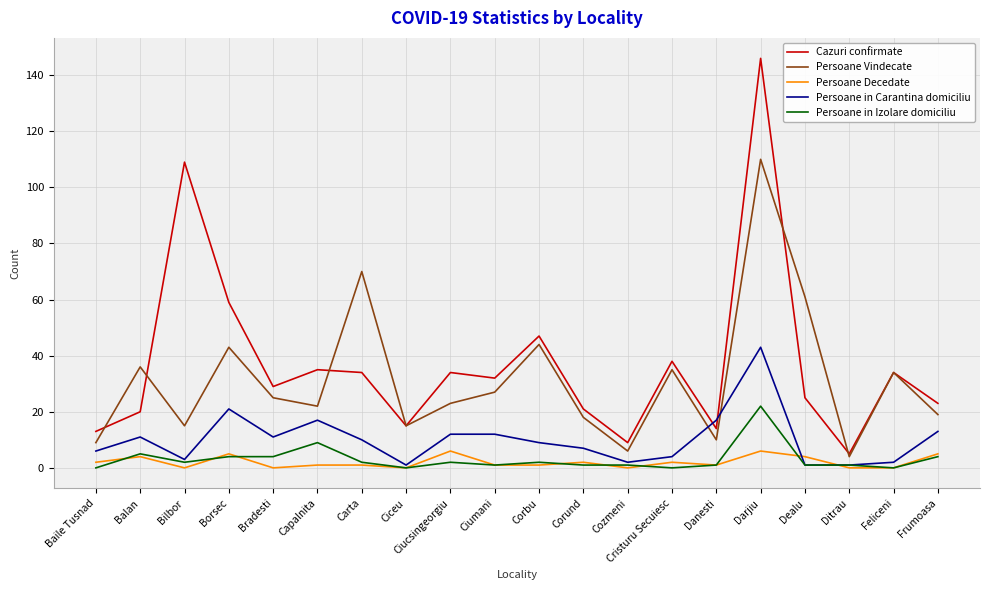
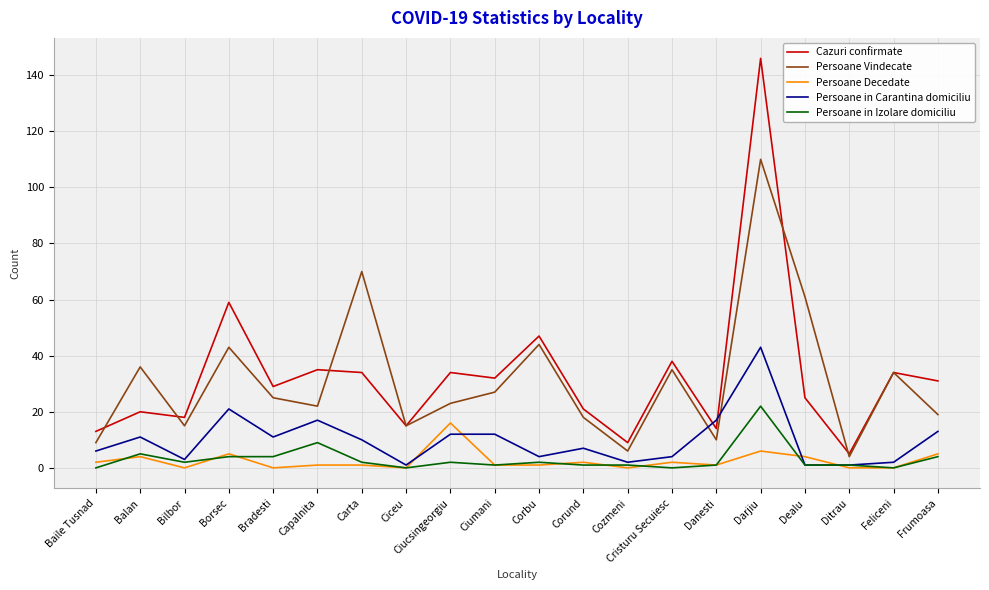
  {
    "Cazuri confirmate": {
      "Baile Tusnad": 13,
      "Balan": 20,
-     "Bilbor": 109,
+     "Bilbor": 18,
      "Borsec": 59,
      "Bradesti": 29,
      "Capalnita": 35,
      "Carta": 34,
      "Ciucsingeorgiu": 34,
      "Ciumani": 32,
      "Corbu": 47,
      "Corund": 21,
      "Cozmeni": 9,
      "Cristuru Secuiesc": 38,
      "Danesti": 14,
      "Darjiu": 146,
      "Dealu": 25,
      "Ditrau": 5,
-     "Frumoasa": 23
+     "Frumoasa": 31
    },
    "Persoane Vindecate": {
      "Baile Tusnad": 9,
      "Balan": 36,
      "Bilbor": 15,
      "Borsec": 43,
      "Bradesti": 25,
      "Capalnita": 22,
      "Carta": 70,
      "Ciucsingeorgiu": 23,
      "Ciumani": 27,
      "Corbu": 44,
      "Corund": 18,
      "Cozmeni": 6,
      "Cristuru Secuiesc": 35,
      "Danesti": 10,
      "Darjiu": 110,
      "Dealu": 61,
      "Ditrau": 4,
      "Frumoasa": 19
    },
    "Persoane Decedate": {
      "Baile Tusnad": 2,
      "Balan": 4,
      "Bilbor": 0,
      "Borsec": 5,
      "Bradesti": 0,
      "Capalnita": 1,
      "Carta": 1,
-     "Ciucsingeorgiu": 6,
+     "Ciucsingeorgiu": 16,
      "Corbu": 1,
      "Corund": 2,
      "Cozmeni": 0,
      "Cristuru Secuiesc": 2,
      "Darjiu": 6,
      "Dealu": 4,
      "Ditrau": 0,
      "Frumoasa": 5
    },
    "Persoane in Carantina domiciliu": {
      "Baile Tusnad": 6,
      "Balan": 11,
      "Bilbor": 3,
      "Borsec": 21,
      "Bradesti": 11,
      "Capalnita": 17,
      "Carta": 10,
      "Ciceu": 1,
      "Ciucsingeorgiu": 12,
      "Ciumani": 12,
-     "Corbu": 9,
+     "Corbu": 4,
      "Corund": 7,
      "Cozmeni": 2,
      "Cristuru Secuiesc": 4,
      "Danesti": 17,
      "Darjiu": 43,
      "Feliceni": 2,
      "Frumoasa": 13
    },
    "Persoane in Izolare domiciliu": {
      "Baile Tusnad": 0,
      "Balan": 5,
      "Bilbor": 2,
      "Borsec": 4,
      "Bradesti": 4,
      "Capalnita": 9,
      "Carta": 2,
      "Ciucsingeorgiu": 2,
      "Corbu": 2,
      "Corund": 1,
      "Cozmeni": 1,
      "Cristuru Secuiesc": 0,
      "Darjiu": 22,
      "Frumoasa": 4
    }
  }
